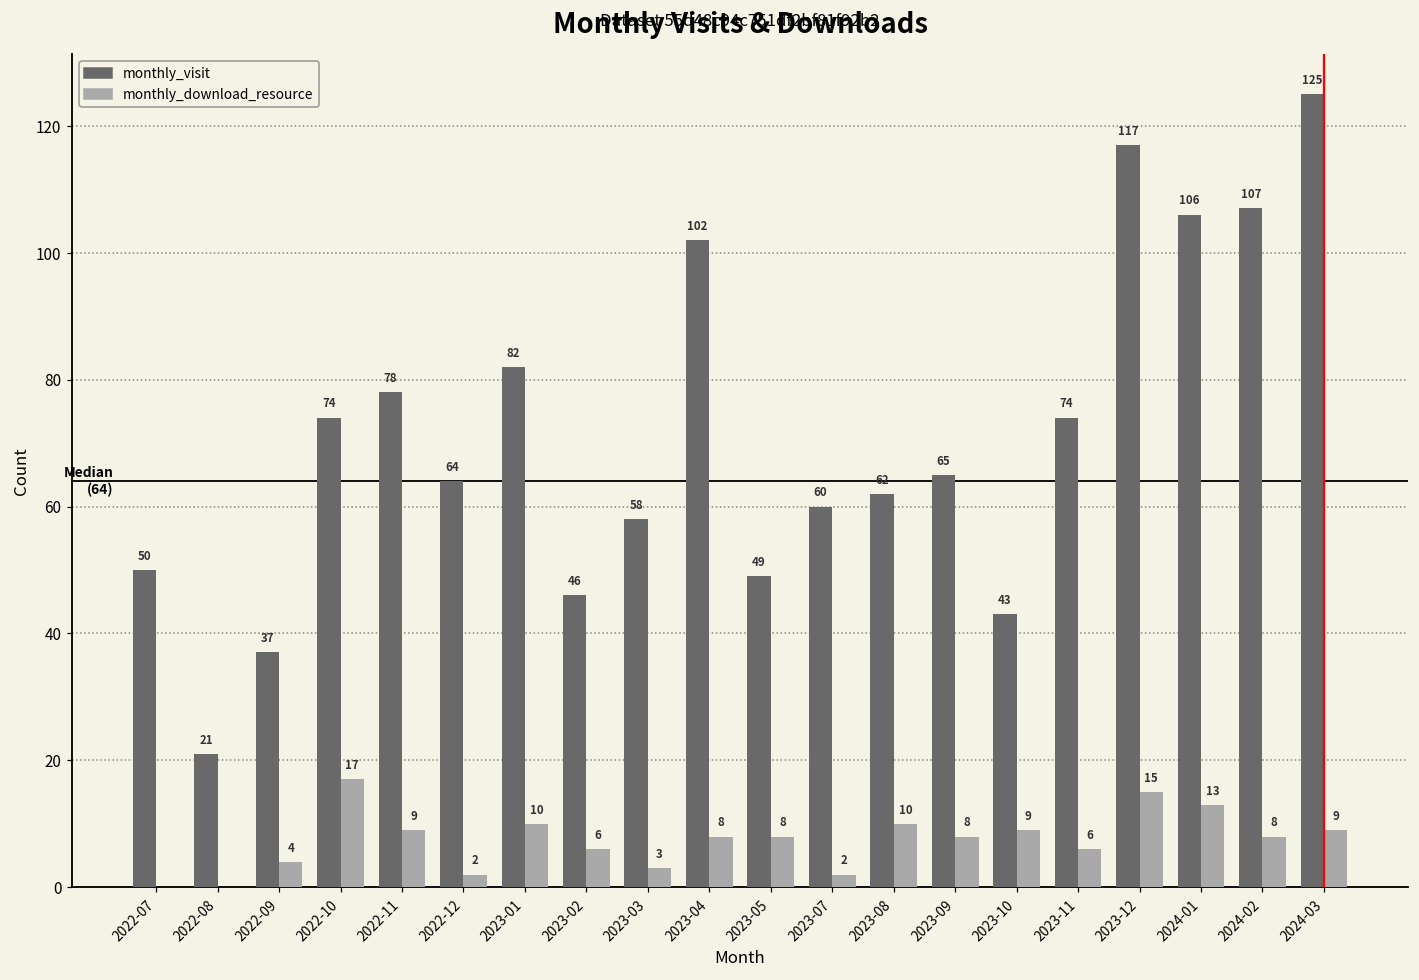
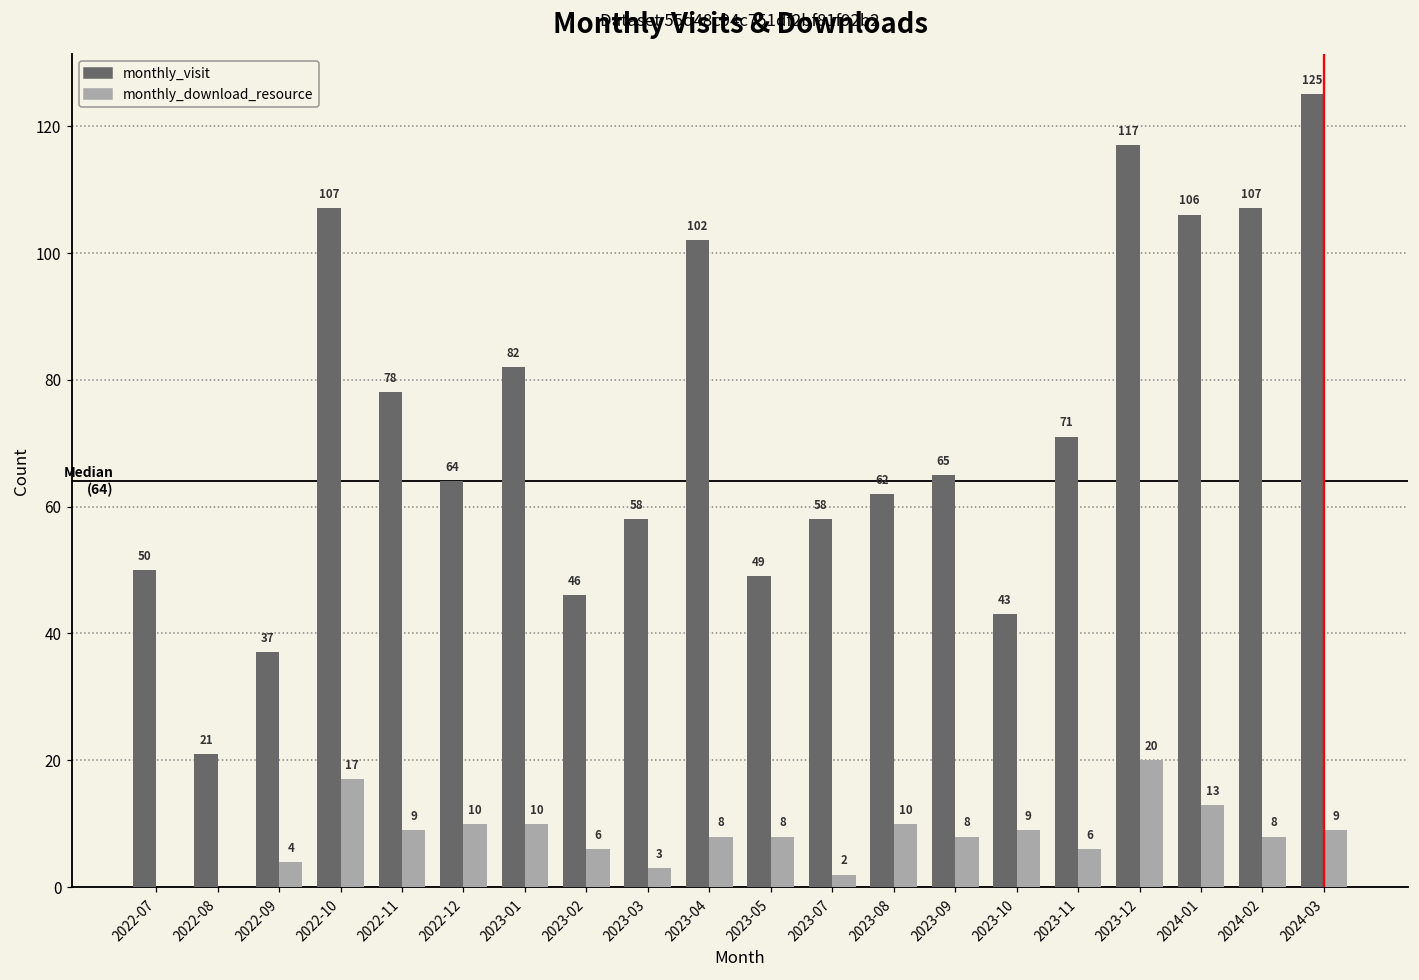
  {
    "monthly_visit": {
      "2022-07": 50,
      "2022-08": 21,
      "2022-09": 37,
-     "2022-10": 74,
+     "2022-10": 107,
      "2022-11": 78,
      "2022-12": 64,
      "2023-01": 82,
      "2023-02": 46,
      "2023-03": 58,
      "2023-04": 102,
      "2023-05": 49,
-     "2023-07": 60,
+     "2023-07": 58,
      "2023-08": 62,
      "2023-09": 65,
      "2023-10": 43,
-     "2023-11": 74,
+     "2023-11": 71,
      "2023-12": 117,
      "2024-01": 106,
      "2024-02": 107,
      "2024-03": 125
    },
    "monthly_download_resource": {
      "2022-09": 4,
      "2022-10": 17,
      "2022-11": 9,
-     "2022-12": 2,
+     "2022-12": 10,
      "2023-01": 10,
      "2023-02": 6,
      "2023-03": 3,
      "2023-04": 8,
      "2023-05": 8,
      "2023-07": 2,
      "2023-08": 10,
      "2023-09": 8,
      "2023-10": 9,
      "2023-11": 6,
-     "2023-12": 15,
+     "2023-12": 20,
      "2024-01": 13,
      "2024-02": 8,
      "2024-03": 9
    }
  }
